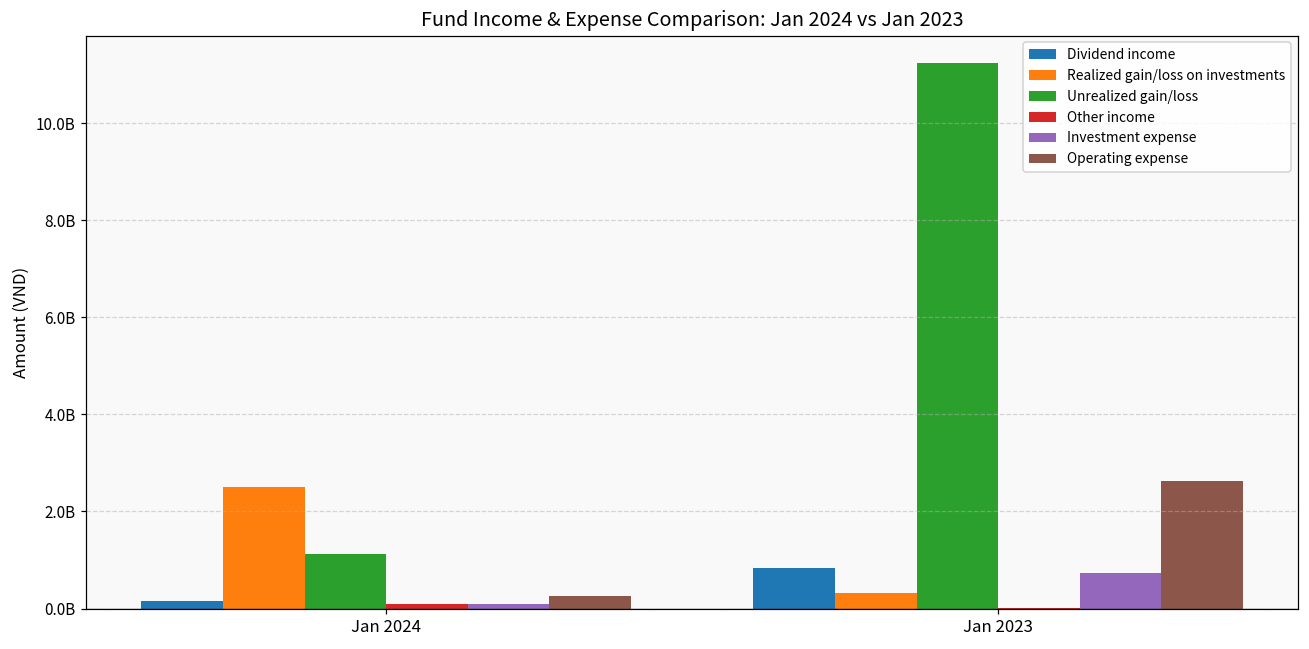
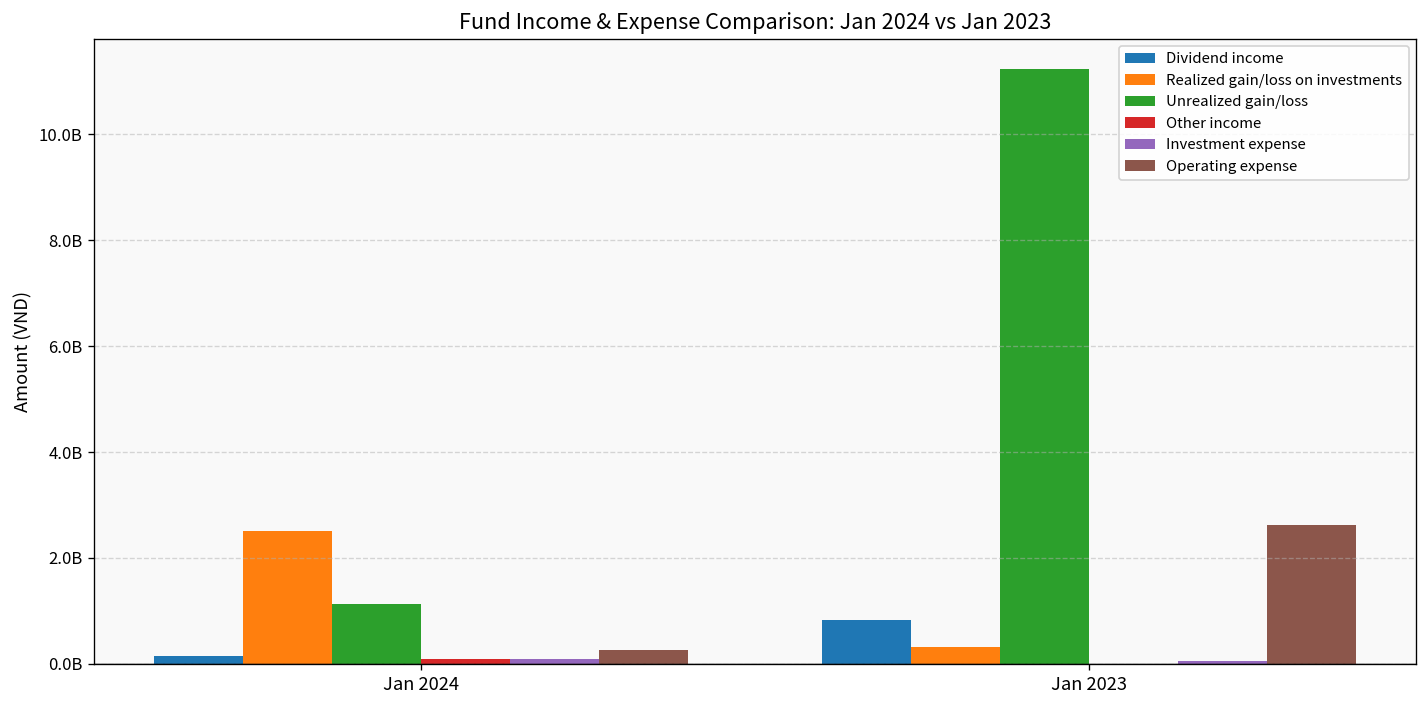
  {
    "Dividend income": {
      "Jan 2024": 200000000,
      "Jan 2023": 800000000
    },
    "Realized gain/loss on investments": {
      "Jan 2024": 2500000000,
      "Jan 2023": 300000000
    },
    "Unrealized gain/loss": {
      "Jan 2024": 1100000000,
      "Jan 2023": 11200000000
    },
    "Other income": {
      "Jan 2024": 100000000
    },
    "Investment expense": {
      "Jan 2024": 100000000,
-     "Jan 2023": 700000000
+     "Jan 2023": 100000000
    },
    "Operating expense": {
      "Jan 2024": 300000000,
      "Jan 2023": 2600000000
    }
  }
